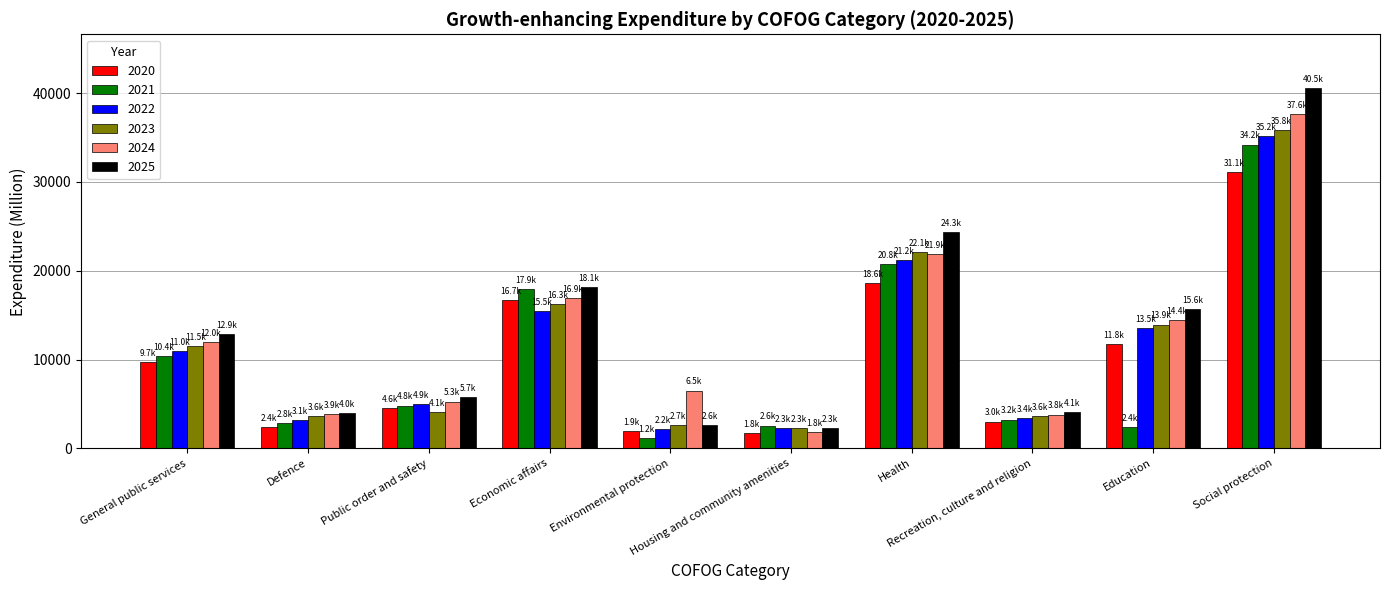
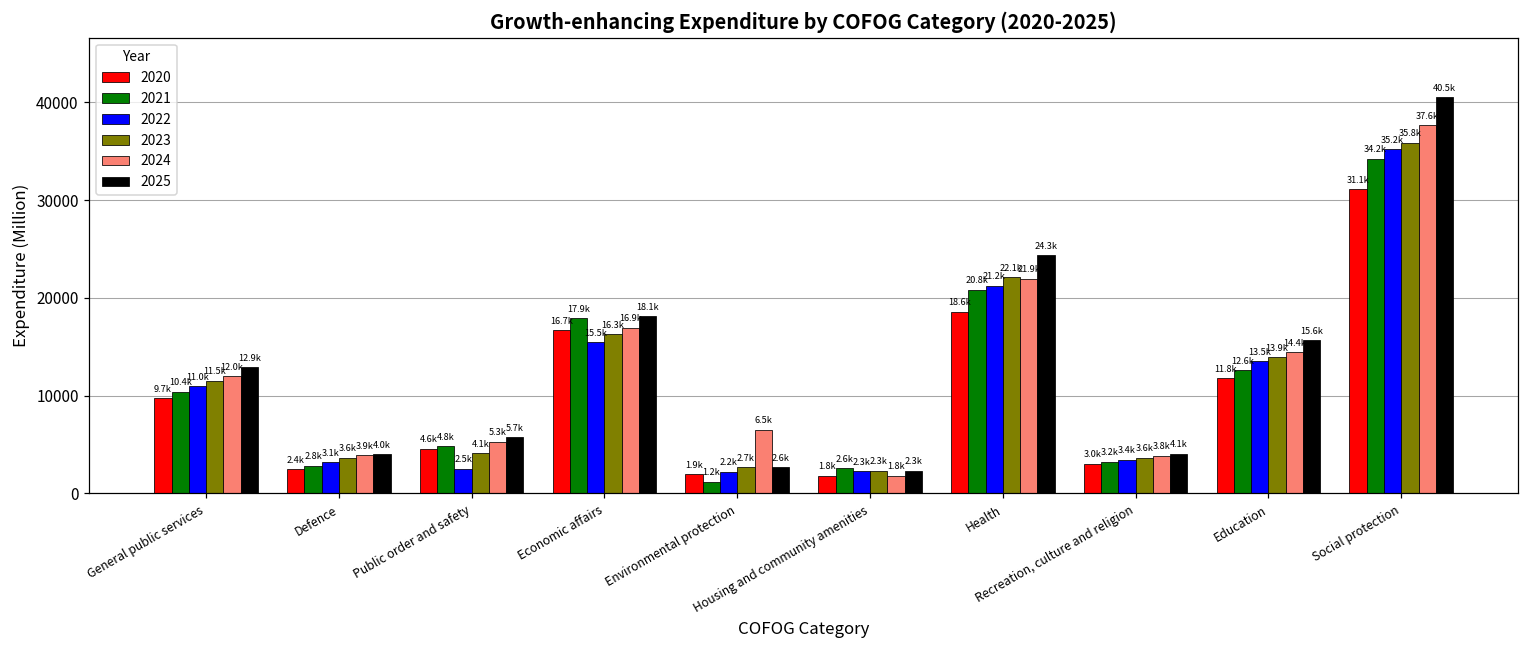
  {
    "2020": {
      "General public services": "9.7k",
      "Defence": "2.4k",
      "Public order and safety": "4.6k",
      "Economic affairs": "16.7k",
      "Environmental protection": "1.9k",
      "Housing and community amenities": "1.8k",
      "Health": "18.6k",
      "Recreation, culture and religion": "3.0k",
      "Education": "11.8k",
      "Social protection": "31.1k"
    },
    "2021": {
      "General public services": "10.4k",
      "Defence": "2.8k",
      "Public order and safety": "4.8k",
      "Economic affairs": "17.9k",
      "Environmental protection": "1.2k",
      "Housing and community amenities": "2.6k",
      "Health": "20.8k",
      "Recreation, culture and religion": "3.2k",
-     "Education": "2.4k",
+     "Education": "12.6k",
      "Social protection": "34.2k"
    },
    "2022": {
      "General public services": "11.0k",
      "Defence": "3.1k",
-     "Public order and safety": "4.9k",
+     "Public order and safety": "2.5k",
      "Economic affairs": "15.5k",
      "Environmental protection": "2.2k",
      "Housing and community amenities": "2.3k",
      "Health": "21.2k",
      "Recreation, culture and religion": "3.4k",
      "Education": "13.5k",
      "Social protection": "35.2k"
    },
    "2023": {
      "General public services": "11.5k",
      "Defence": "3.6k",
      "Public order and safety": "4.1k",
      "Economic affairs": "16.3k",
      "Environmental protection": "2.7k",
      "Housing and community amenities": "2.3k",
      "Recreation, culture and religion": "3.6k",
      "Education": "13.9k",
      "Social protection": "35.8k"
    },
    "2024": {
      "General public services": "12.0k",
      "Defence": "3.9k",
      "Public order and safety": "5.3k",
      "Economic affairs": "16.9k",
      "Environmental protection": "6.5k",
      "Housing and community amenities": "1.8k",
      "Recreation, culture and religion": "3.8k",
      "Education": "14.4k",
      "Social protection": "37.6k"
    },
    "2025": {
      "General public services": "12.9k",
      "Defence": "4.0k",
      "Public order and safety": "5.7k",
      "Economic affairs": "18.1k",
      "Environmental protection": "2.6k",
      "Housing and community amenities": "2.3k",
      "Health": "24.3k",
      "Recreation, culture and religion": "4.1k",
      "Education": "15.6k",
      "Social protection": "40.5k"
    }
  }
